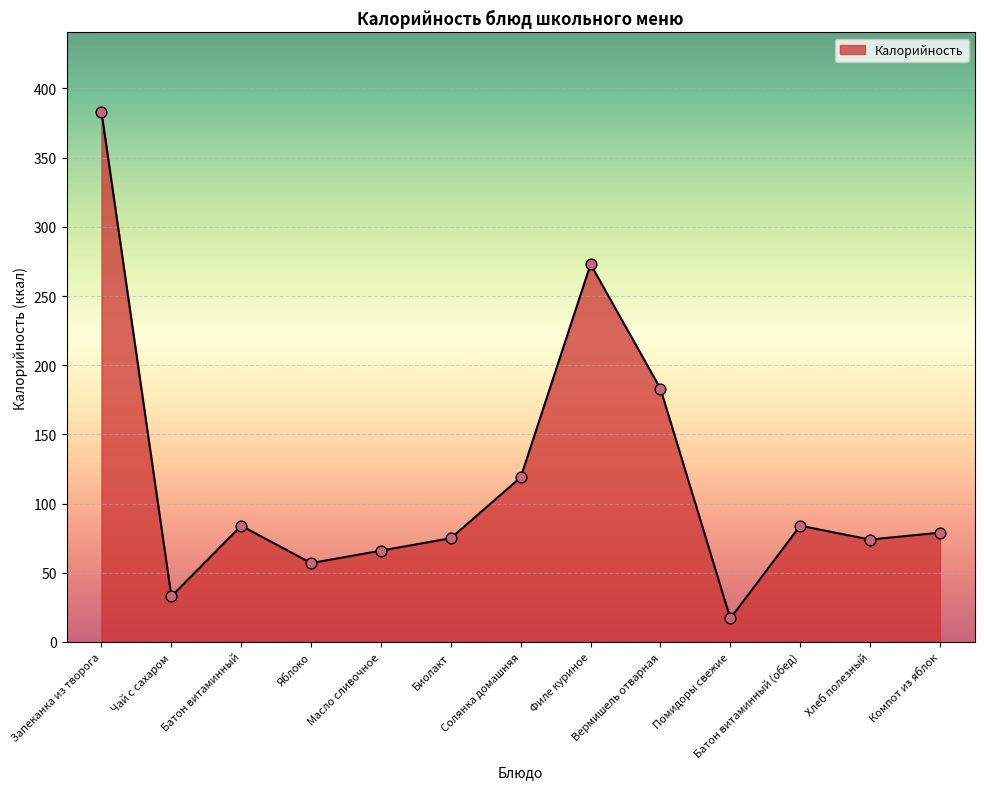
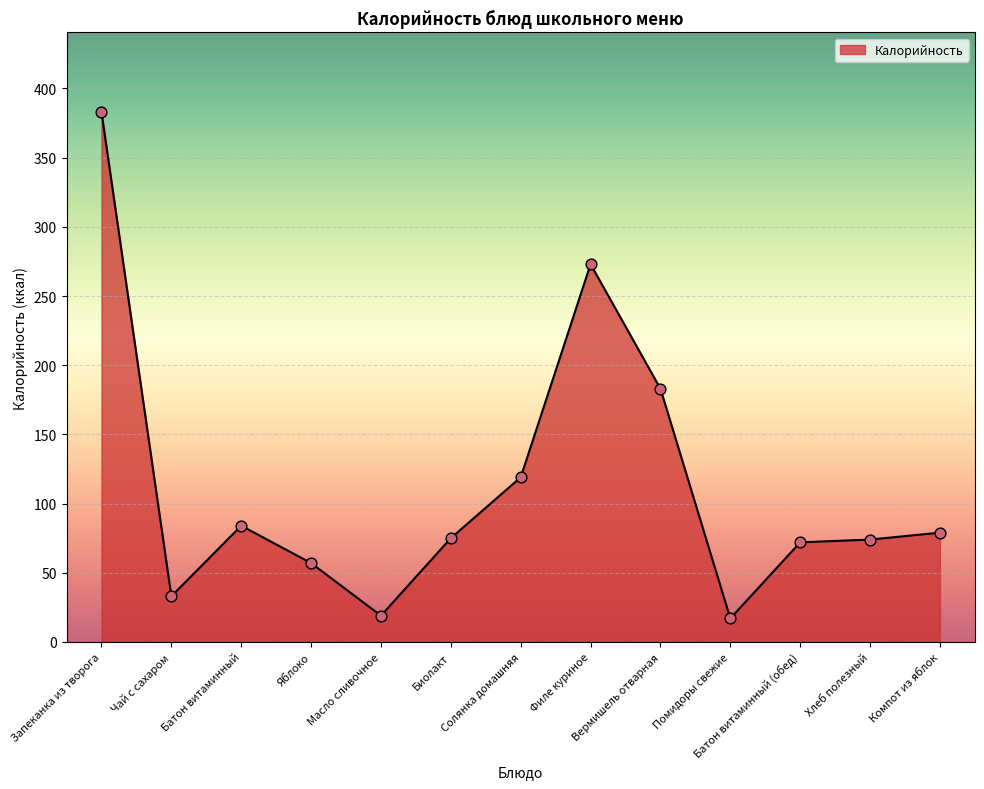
  {
    "Запеканка из творога": 383,
    "Чай с сахаром": 33,
    "Батон витаминный": 84,
    "Яблоко": 57,
-   "Масло сливочное": 66,
+   "Масло сливочное": 19,
    "Биолакт": 75,
    "Солянка домашняя": 119,
    "Филе куриное": 273,
    "Вермишель отварная": 183,
    "Помидоры свежие": 17,
-   "Батон витаминный (обед)": 84,
+   "Батон витаминный (обед)": 72,
    "Хлеб полезный": 74,
    "Компот из яблок": 79
  }
